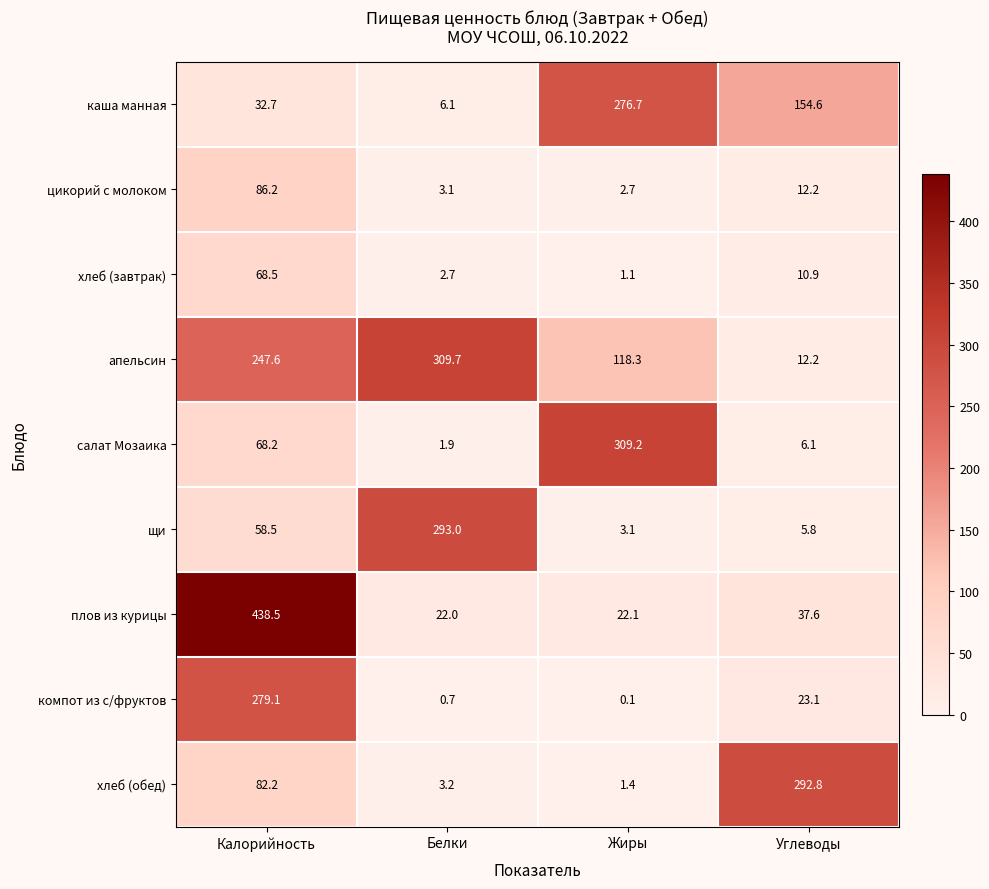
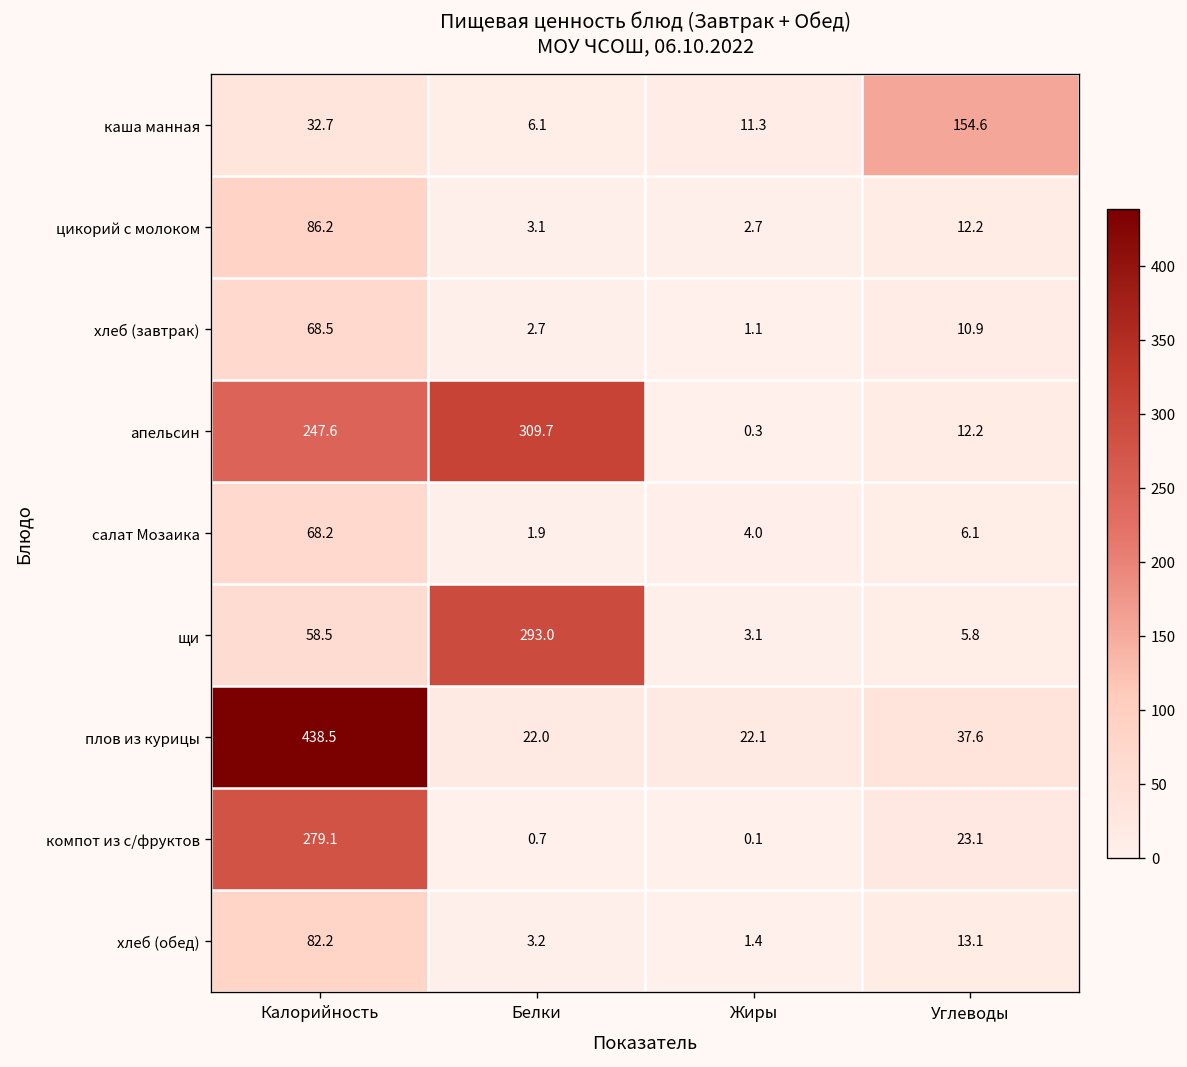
  {
    "каша манная": {
      "Калорийность": 32.7,
      "Белки": 6.1,
-     "Жиры": 276.7,
+     "Жиры": 11.3,
      "Углеводы": 154.6
    },
    "цикорий с молоком": {
      "Калорийность": 86.2,
      "Белки": 3.1,
      "Жиры": 2.7,
      "Углеводы": 12.2
    },
    "хлеб (завтрак)": {
      "Калорийность": 68.5,
      "Белки": 2.7,
      "Жиры": 1.1,
      "Углеводы": 10.9
    },
    "апельсин": {
      "Калорийность": 247.6,
      "Белки": 309.7,
-     "Жиры": 118.3,
+     "Жиры": 0.3,
      "Углеводы": 12.2
    },
    "салат Мозаика": {
      "Калорийность": 68.2,
      "Белки": 1.9,
-     "Жиры": 309.2,
+     "Жиры": 4.0,
      "Углеводы": 6.1
    },
    "щи": {
      "Калорийность": 58.5,
      "Белки": 293.0,
      "Жиры": 3.1,
      "Углеводы": 5.8
    },
    "плов из курицы": {
      "Калорийность": 438.5,
      "Белки": 22.0,
      "Жиры": 22.1,
      "Углеводы": 37.6
    },
    "компот из с/фруктов": {
      "Калорийность": 279.1,
      "Белки": 0.7,
      "Жиры": 0.1,
      "Углеводы": 23.1
    },
    "хлеб (обед)": {
      "Калорийность": 82.2,
      "Белки": 3.2,
      "Жиры": 1.4,
-     "Углеводы": 292.8
+     "Углеводы": 13.1
    }
  }
